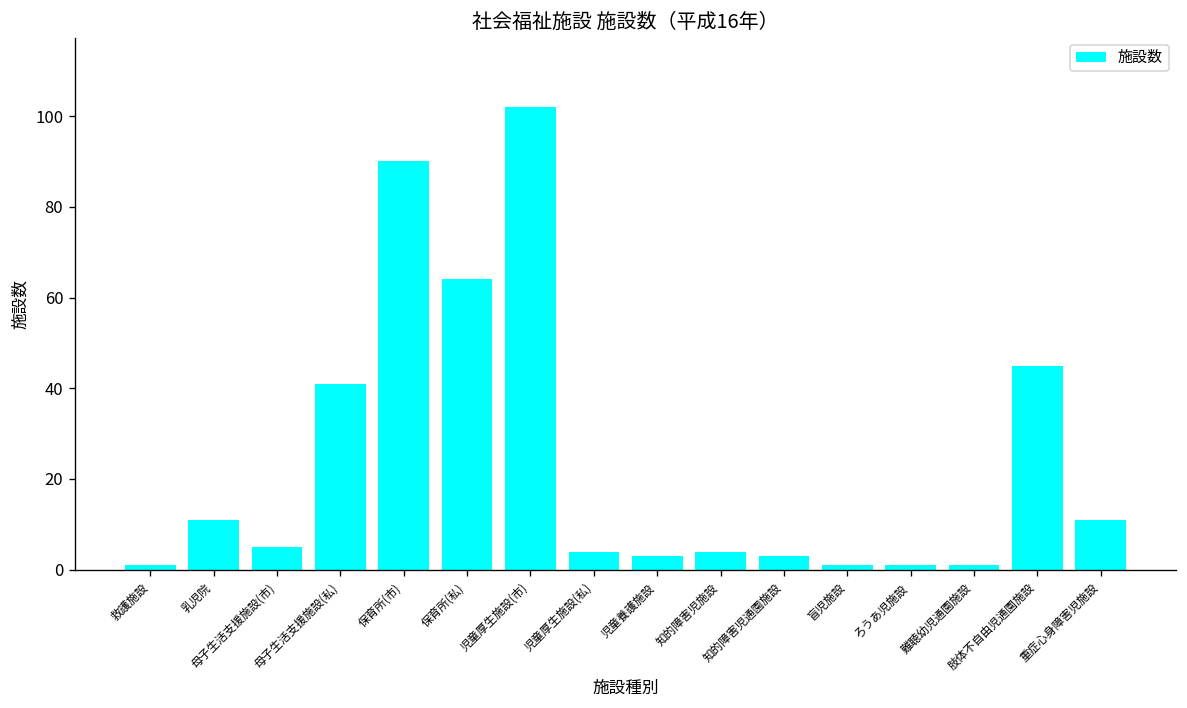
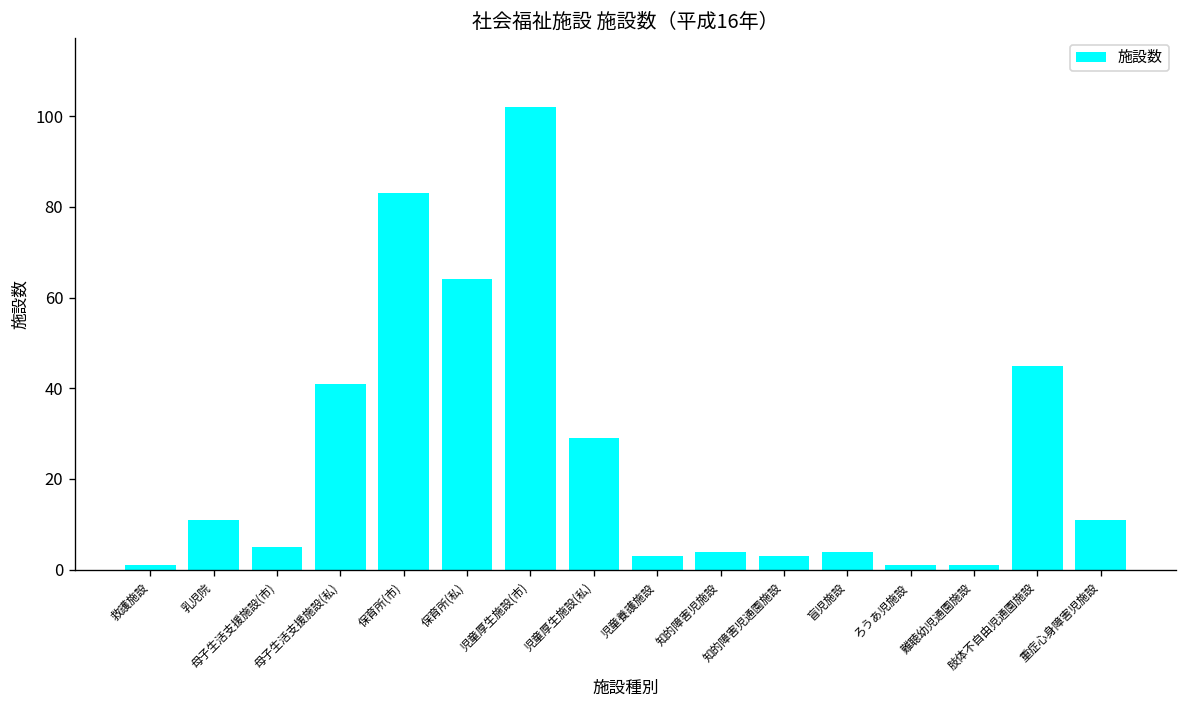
  {
    "救護施設": 1,
    "乳児院": 11,
    "母子生活支援施設(市)": 5,
    "母子生活支援施設(私)": 41,
-   "保育所(市)": 90,
+   "保育所(市)": 83,
    "保育所(私)": 64,
    "児童厚生施設(市)": 102,
-   "児童厚生施設(私)": 4,
+   "児童厚生施設(私)": 29,
    "児童養護施設": 3,
    "知的障害児施設": 4,
    "知的障害児通園施設": 3,
-   "盲児施設": 1,
+   "盲児施設": 4,
    "ろうあ児施設": 1,
    "難聴幼児通園施設": 1,
    "肢体不自由児通園施設": 45,
    "重症心身障害児施設": 11
  }
